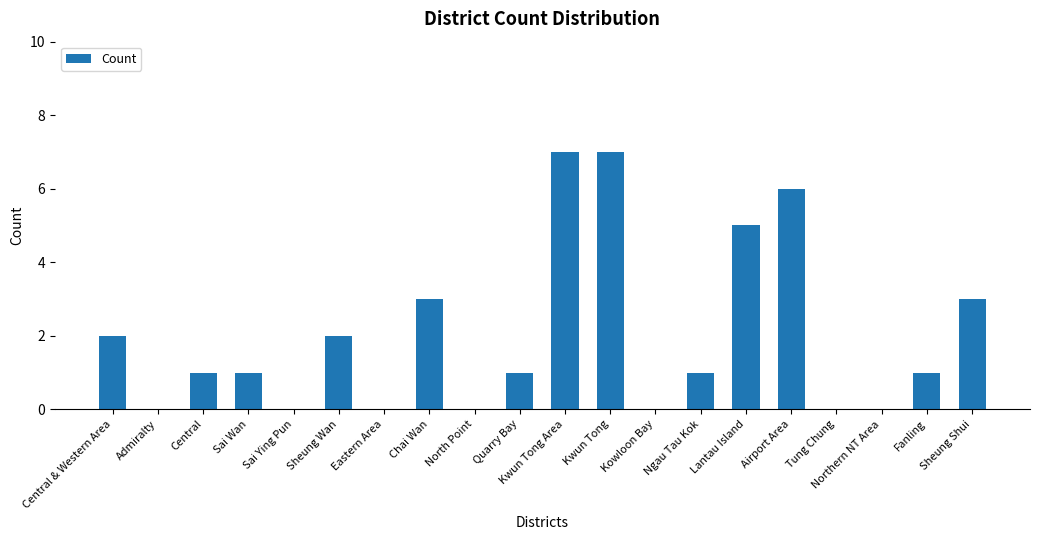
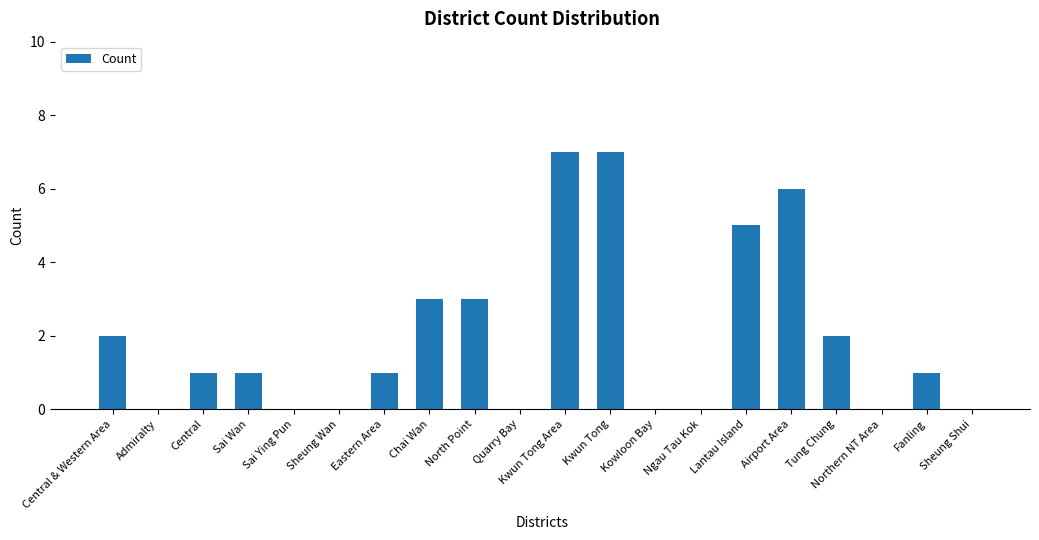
  {
    "Central & Western Area": 2,
    "Admiralty": 0,
    "Central": 1,
    "Sai Wan": 1,
    "Sai Ying Pun": 0,
-   "Sheung Wan": 2,
-   "Eastern Area": 0,
+   "Sheung Wan": 0,
+   "Eastern Area": 1,
    "Chai Wan": 3,
-   "North Point": 0,
-   "Quarry Bay": 1,
+   "North Point": 3,
+   "Quarry Bay": 0,
    "Kwun Tong Area": 7,
    "Kwun Tong": 7,
    "Kowloon Bay": 0,
-   "Ngau Tau Kok": 1,
+   "Ngau Tau Kok": 0,
    "Lantau Island": 5,
    "Airport Area": 6,
-   "Tung Chung": 0,
+   "Tung Chung": 2,
    "Northern NT Area": 0,
    "Fanling": 1,
-   "Sheung Shui": 3
+   "Sheung Shui": 0
  }
